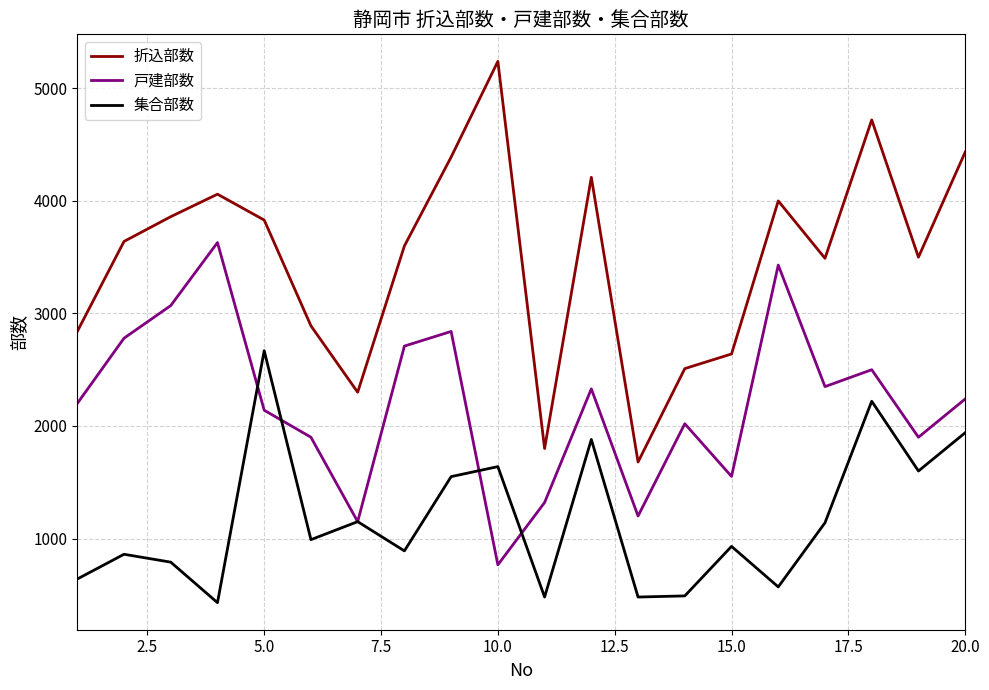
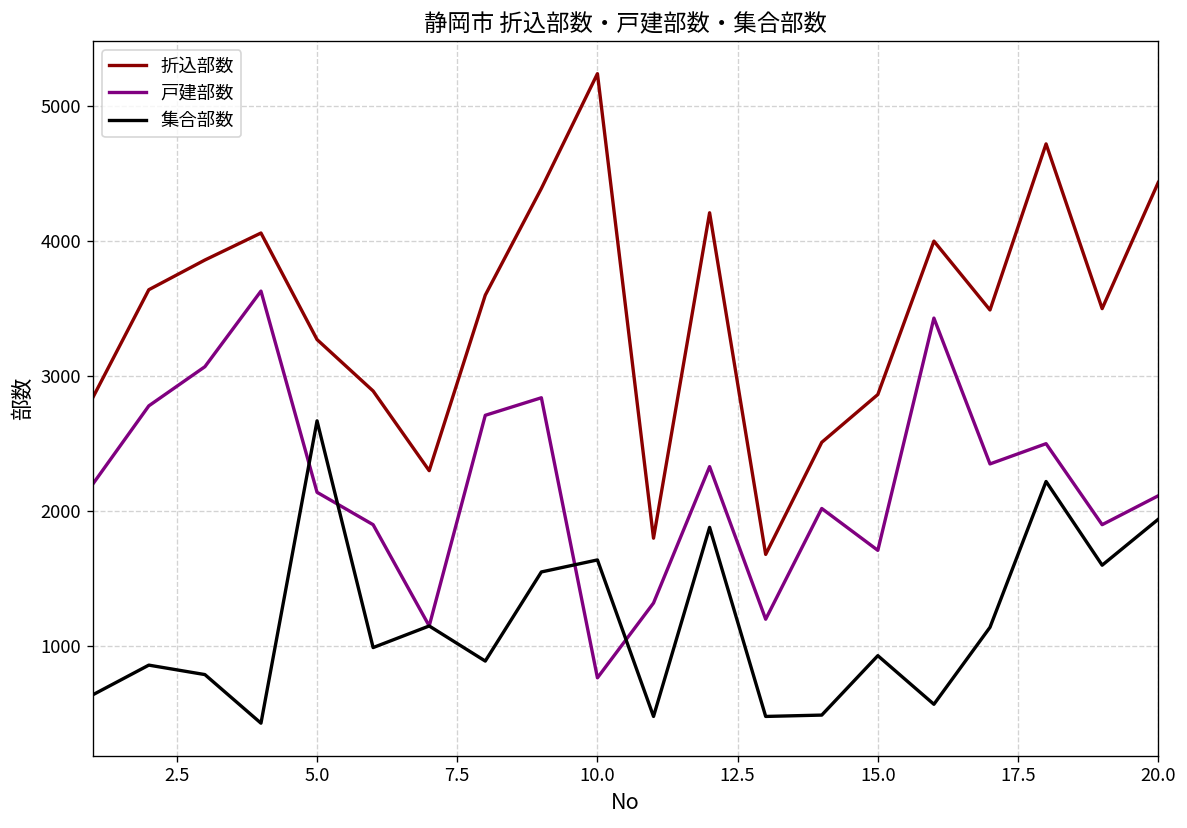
  {
    "折込部数": {
-     "5.0": 3830,
+     "5.0": 3270,
      "10.0": 5240,
-     "15.0": 2640,
+     "15.0": 2860,
      "20.0": 4430
    },
    "戸建部数": {
      "5.0": 2140,
      "10.0": 770,
-     "15.0": 1550,
-     "20.0": 2240
+     "15.0": 1710,
+     "20.0": 2110
    },
    "集合部数": {
      "5.0": 2670,
      "10.0": 1640,
      "15.0": 930,
      "20.0": 1940
    }
  }
